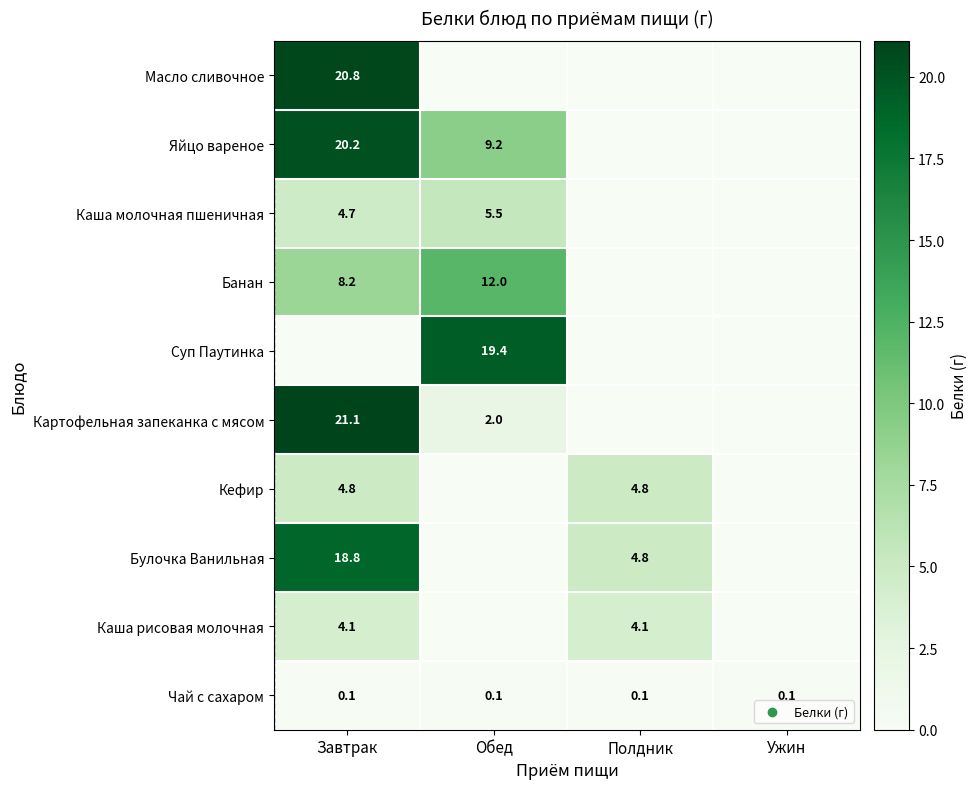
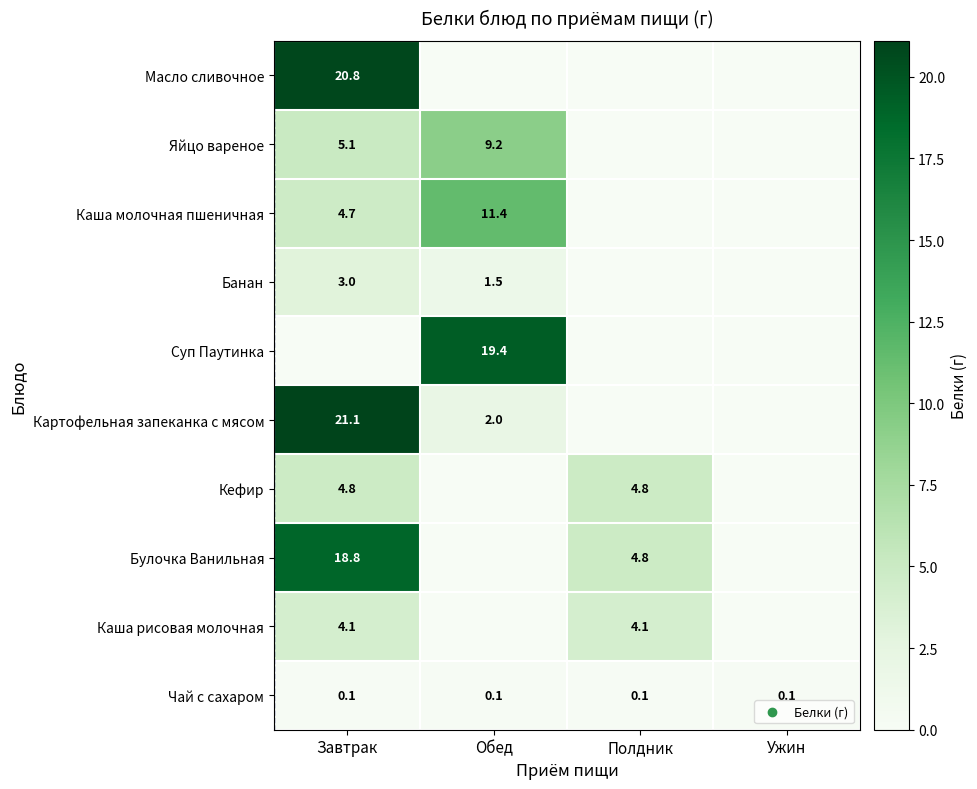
  {
    "Масло сливочное": {
      "Завтрак": 20.8
    },
    "Яйцо вареное": {
-     "Завтрак": 20.2,
+     "Завтрак": 5.1,
      "Обед": 9.2
    },
    "Каша молочная пшеничная": {
      "Завтрак": 4.7,
-     "Обед": 5.5
+     "Обед": 11.4
    },
    "Банан": {
-     "Завтрак": 8.2,
-     "Обед": 12.0
+     "Завтрак": 3.0,
+     "Обед": 1.5
    },
    "Суп Паутинка": {
      "Обед": 19.4
    },
    "Картофельная запеканка с мясом": {
      "Завтрак": 21.1,
      "Обед": 2.0
    },
    "Кефир": {
      "Завтрак": 4.8,
      "Полдник": 4.8
    },
    "Булочка Ванильная": {
      "Завтрак": 18.8,
      "Полдник": 4.8
    },
    "Каша рисовая молочная": {
      "Завтрак": 4.1,
      "Полдник": 4.1
    },
    "Чай с сахаром": {
      "Завтрак": 0.1,
      "Обед": 0.1,
      "Полдник": 0.1
    }
  }
